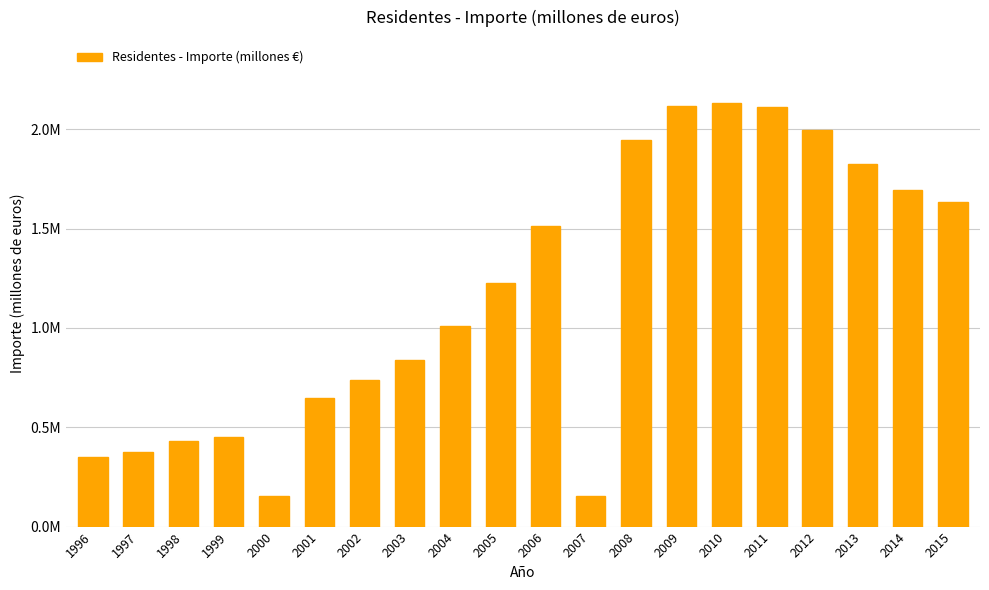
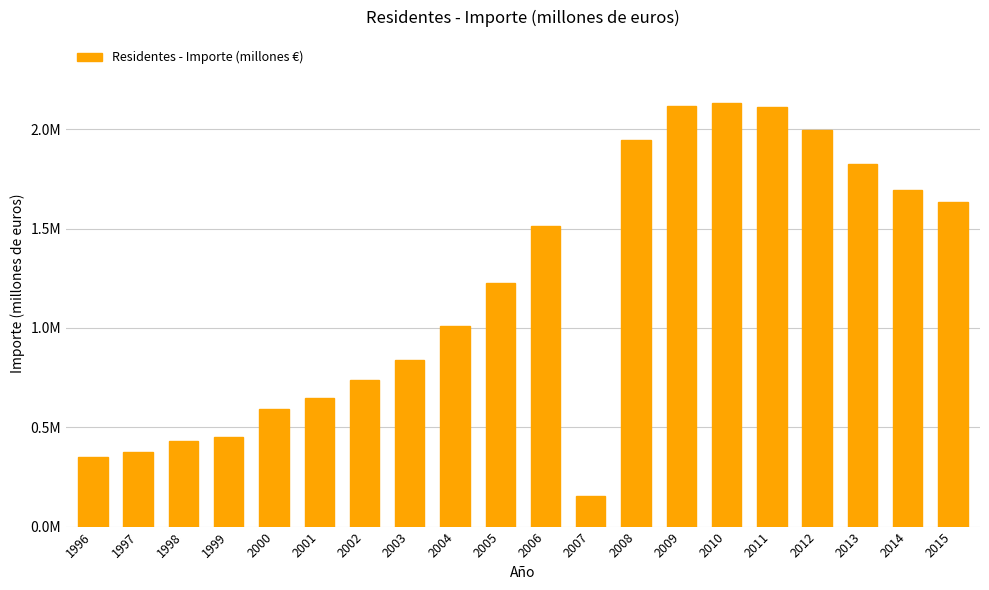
  {
    "1996": 350000,
    "1997": 370000,
    "1998": 430000,
    "1999": 450000,
-   "2000": 160000,
+   "2000": 590000,
    "2001": 650000,
    "2002": 740000,
    "2003": 840000,
    "2004": 1010000,
    "2005": 1230000,
    "2006": 1510000,
    "2007": 150000,
    "2008": 1950000,
    "2009": 2120000,
    "2010": 2130000,
    "2011": 2110000,
    "2012": 2000000,
    "2013": 1830000,
    "2014": 1690000,
    "2015": 1630000
  }
